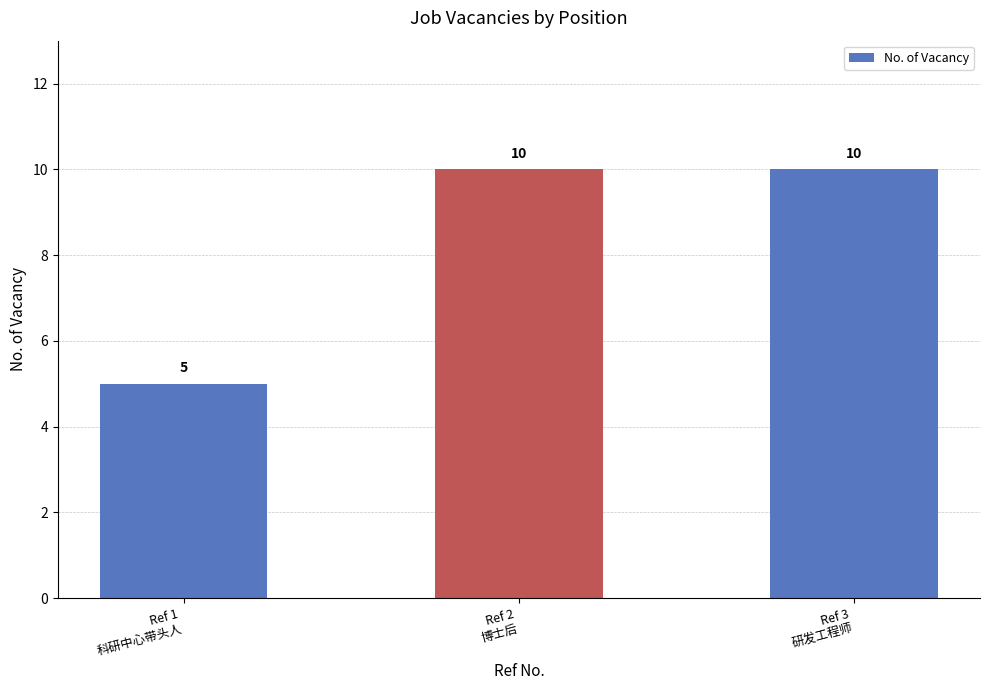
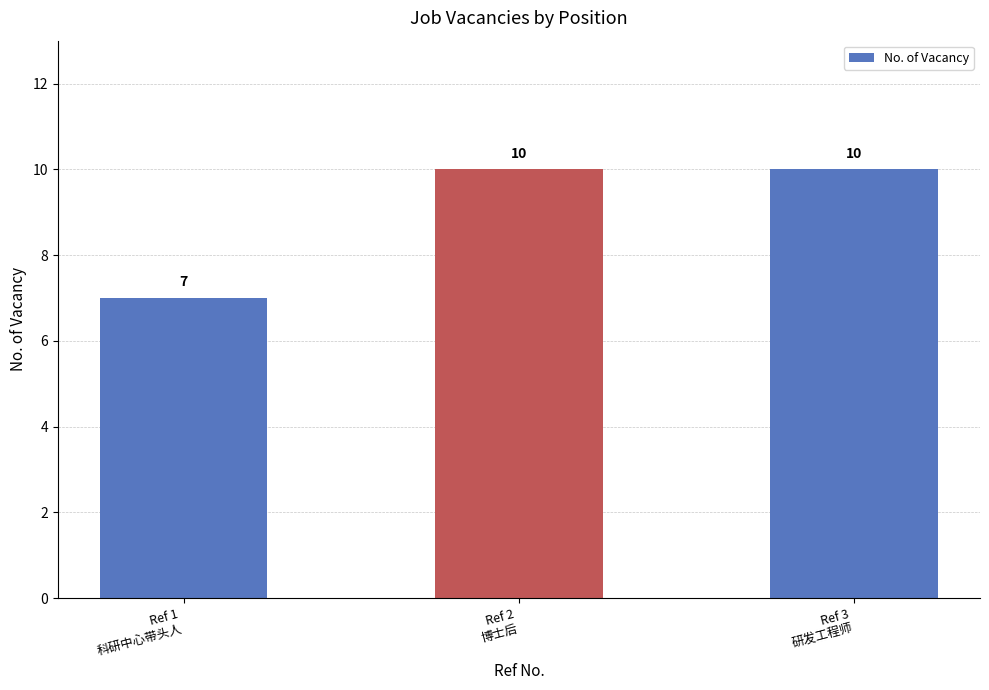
  {
-   "Ref 1 科研中心带头人": 5,
+   "Ref 1 科研中心带头人": 7,
    "Ref 2 博士后": 10,
    "Ref 3 研发工程师": 10
  }
